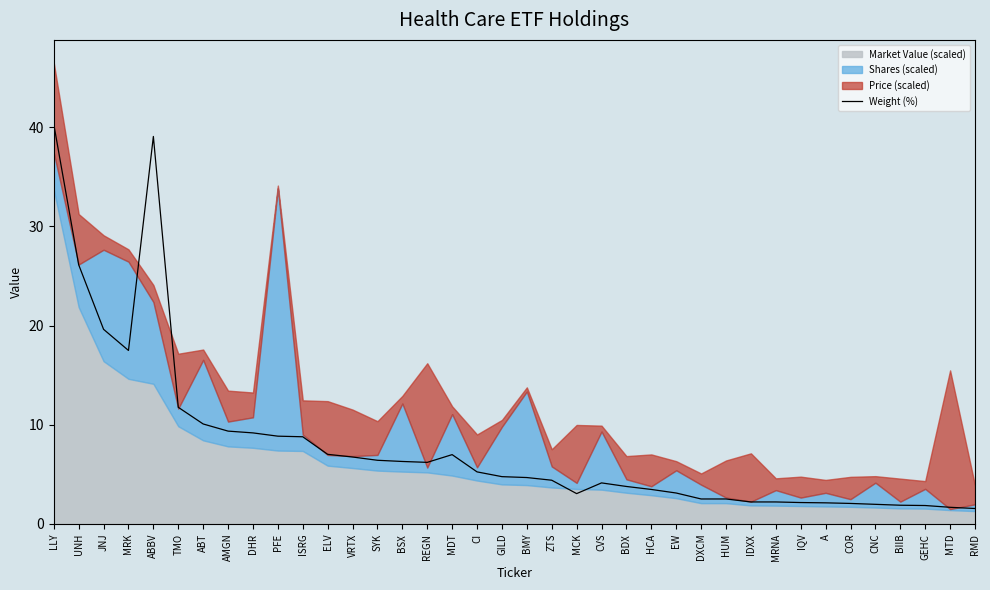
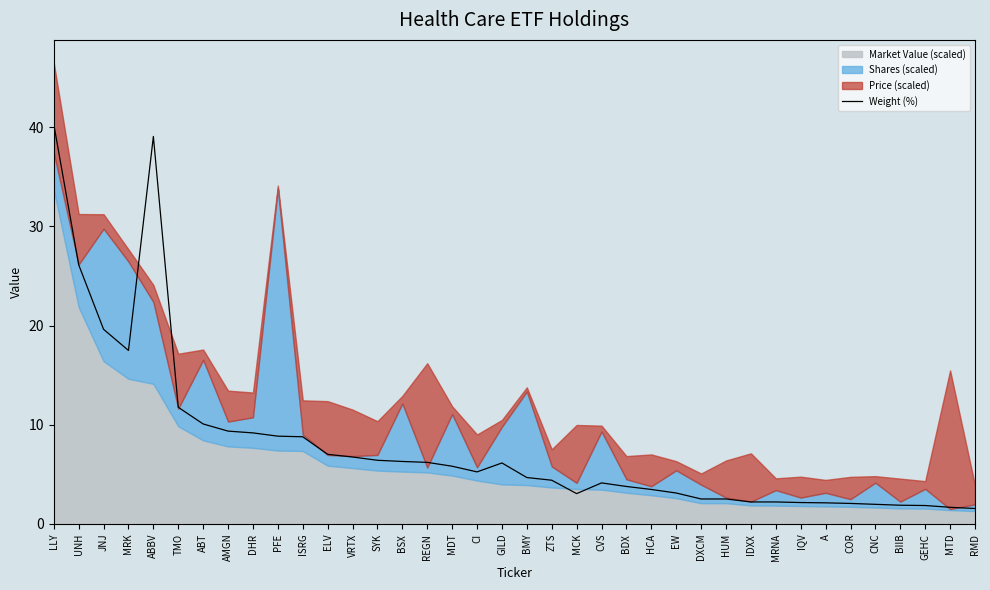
  {
    "Weight (%)": {
      "LLY": 40,
      "JNJ": 20,
      "MRK": 17,
      "ABBV": 39,
      "ABT": 10,
      "AMGN": 9,
      "DHR": 9,
      "PFE": 9,
      "SYK": 6,
      "BSX": 6,
      "REGN": 6,
-     "MDT": 7,
+     "MDT": 6,
      "CI": 5,
-     "GILD": 5,
+     "GILD": 6,
      "BMY": 5,
      "ZTS": 4,
      "MCK": 3,
      "CVS": 4,
      "BDX": 4,
      "HCA": 3,
      "EW": 3,
      "DXCM": 3,
      "MRNA": 2,
      "IQV": 2,
      "A": 2,
      "COR": 2,
      "CNC": 2,
      "BIIB": 2,
      "GEHC": 2,
      "RMD": 2
    },
    "Market Value (scaled)": {
      "LLY": 34,
      "UNH": 22,
      "JNJ": 16,
      "MRK": 15,
      "ABBV": 14,
      "TMO": 10,
      "ABT": 8,
      "AMGN": 8,
      "DHR": 8,
      "PFE": 7,
      "ISRG": 7,
      "ELV": 6,
      "VRTX": 6,
      "SYK": 5,
      "BSX": 5,
      "REGN": 5,
      "MDT": 5,
      "CI": 4,
      "GILD": 4,
      "BMY": 4,
      "ZTS": 4,
      "MCK": 4,
      "CVS": 3,
      "BDX": 3,
      "HCA": 3,
      "EW": 3,
      "DXCM": 2,
      "HUM": 2,
      "IDXX": 2,
      "MRNA": 2,
      "IQV": 2,
      "A": 2,
      "COR": 2,
      "CNC": 2,
      "BIIB": 2,
      "GEHC": 2,
      "RMD": 1
    },
    "Shares (scaled)": {
      "LLY": 4,
-     "JNJ": 11,
+     "JNJ": 13,
      "MRK": 12,
      "ABBV": 8,
      "ABT": 8,
      "AMGN": 3,
      "DHR": 3,
      "PFE": 26,
      "SYK": 2,
      "BSX": 7,
      "REGN": 0,
      "MDT": 6,
      "CI": 1,
      "GILD": 6,
      "BMY": 9,
      "ZTS": 2,
      "MCK": 1,
      "CVS": 6,
      "BDX": 1,
      "HCA": 1,
      "EW": 3,
      "DXCM": 2,
      "MRNA": 2,
      "IQV": 1,
      "A": 1,
      "COR": 1,
      "CNC": 3,
      "BIIB": 1,
      "GEHC": 2,
      "RMD": 1
    },
    "Price (scaled)": {
      "LLY": 9,
      "UNH": 5,
      "JNJ": 1,
      "MRK": 1,
      "ABBV": 2,
      "TMO": 6,
      "ABT": 1,
      "AMGN": 3,
      "DHR": 3,
      "PFE": 0,
      "ISRG": 3,
      "ELV": 5,
      "VRTX": 5,
      "SYK": 3,
      "BSX": 1,
      "REGN": 11,
      "MDT": 1,
      "CI": 3,
      "GILD": 1,
      "BMY": 0,
      "ZTS": 2,
      "MCK": 6,
      "CVS": 1,
      "BDX": 2,
      "HCA": 3,
      "EW": 1,
      "DXCM": 1,
      "HUM": 4,
      "IDXX": 5,
      "MRNA": 1,
      "IQV": 2,
      "A": 1,
      "COR": 2,
      "CNC": 1,
      "BIIB": 2,
      "GEHC": 1,
      "MTD": 14,
      "RMD": 2
    }
  }
